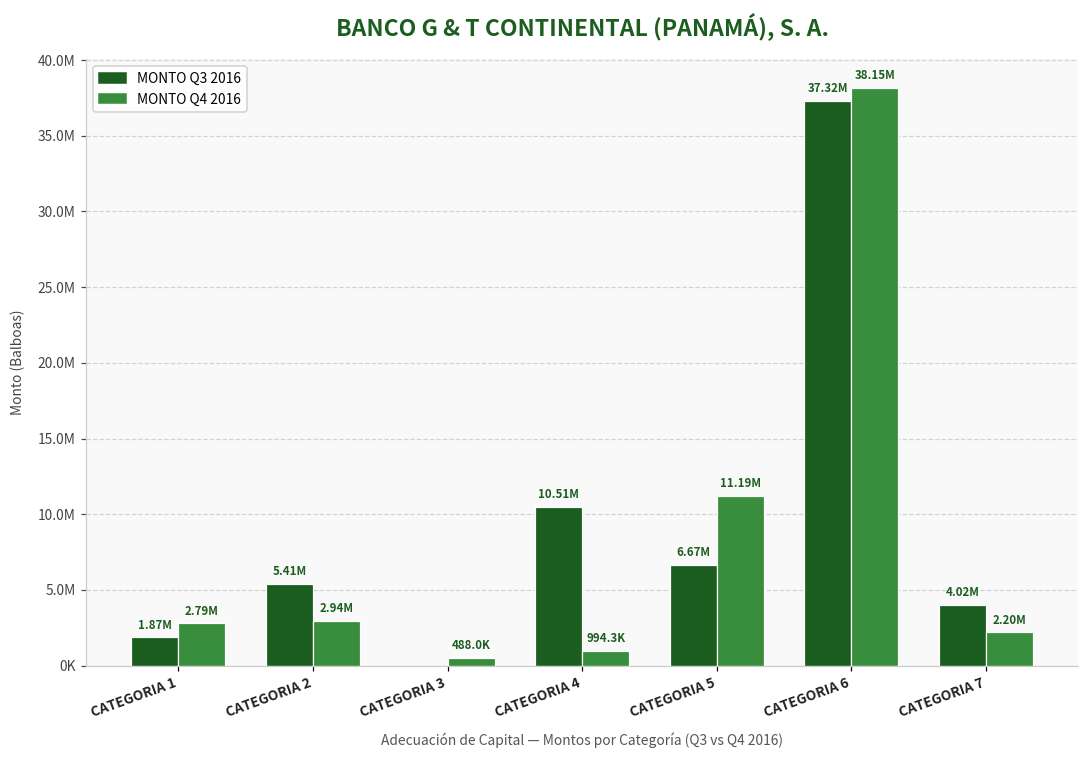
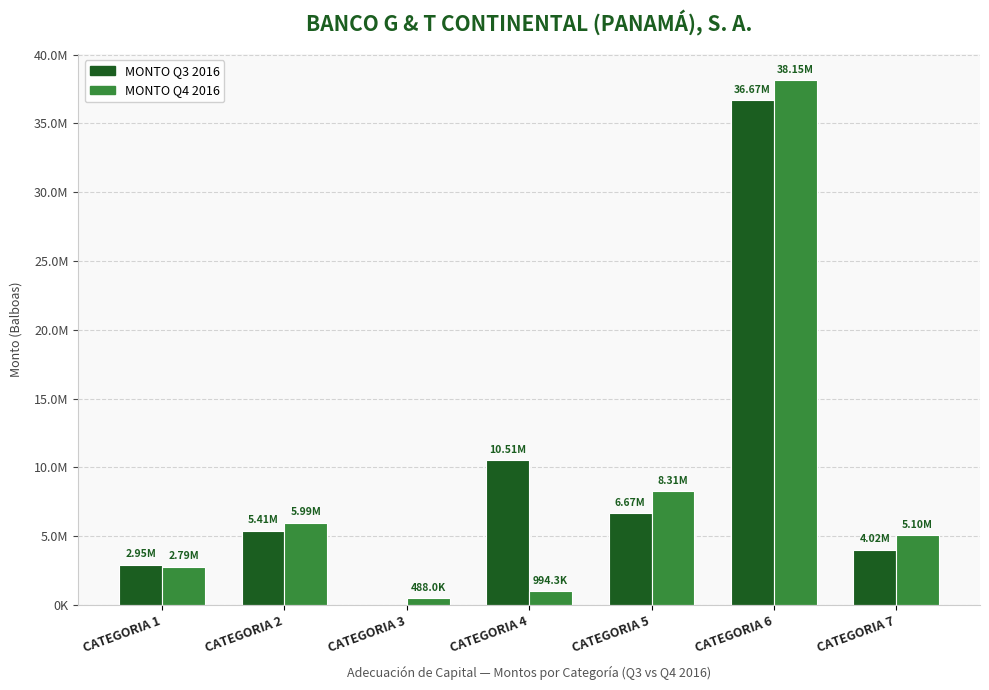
  {
    "MONTO Q3 2016": {
-     "CATEGORIA 1": "1.87M",
+     "CATEGORIA 1": "2.95M",
      "CATEGORIA 2": "5.41M",
      "CATEGORIA 4": "10.51M",
      "CATEGORIA 5": "6.67M",
-     "CATEGORIA 6": "37.32M",
+     "CATEGORIA 6": "36.67M",
      "CATEGORIA 7": "4.02M"
    },
    "MONTO Q4 2016": {
      "CATEGORIA 1": "2.79M",
-     "CATEGORIA 2": "2.94M",
+     "CATEGORIA 2": "5.99M",
      "CATEGORIA 3": "488.0K",
      "CATEGORIA 4": "994.3K",
-     "CATEGORIA 5": "11.19M",
+     "CATEGORIA 5": "8.31M",
      "CATEGORIA 6": "38.15M",
-     "CATEGORIA 7": "2.20M"
+     "CATEGORIA 7": "5.10M"
    }
  }
